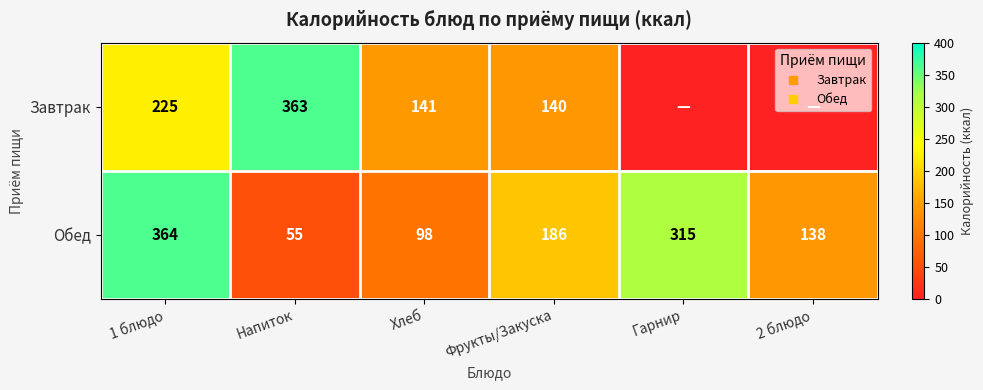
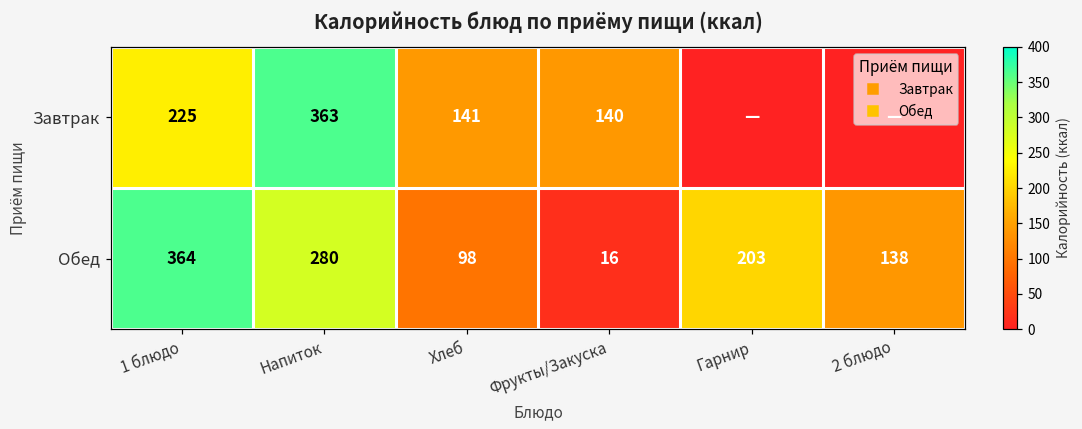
  {
    "Завтрак": {
      "1 блюдо": 225,
      "Напиток": 363,
      "Хлеб": 141,
      "Фрукты/Закуска": 140
    },
    "Обед": {
      "1 блюдо": 364,
-     "Напиток": 55,
+     "Напиток": 280,
      "Хлеб": 98,
-     "Фрукты/Закуска": 186,
-     "Гарнир": 315,
+     "Фрукты/Закуска": 16,
+     "Гарнир": 203,
      "2 блюдо": 138
    }
  }
